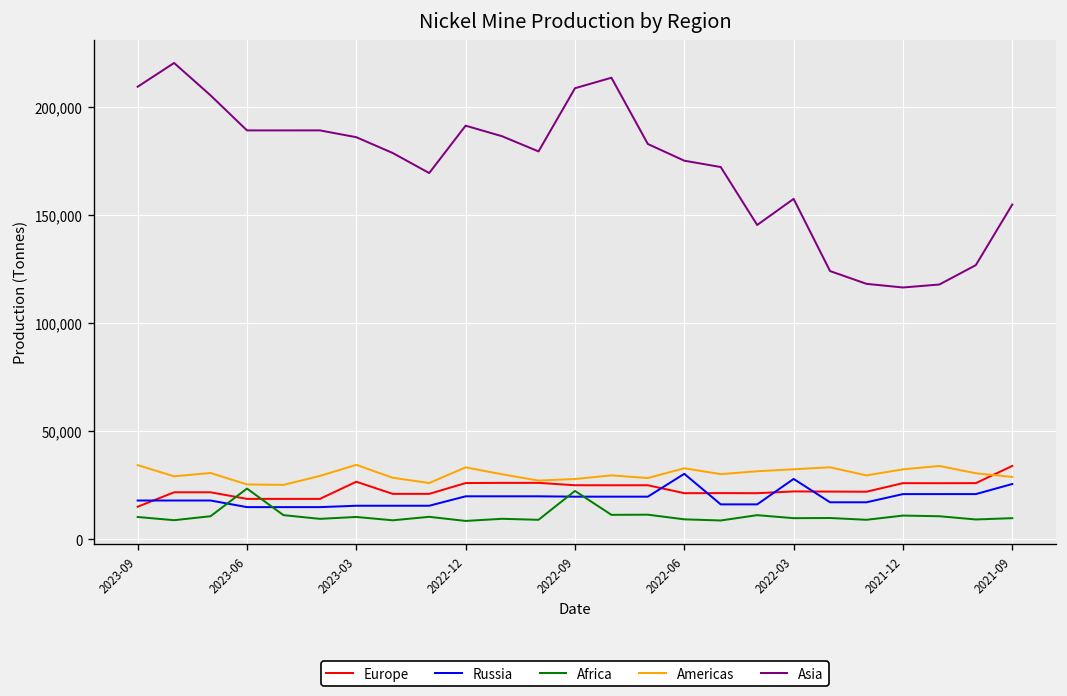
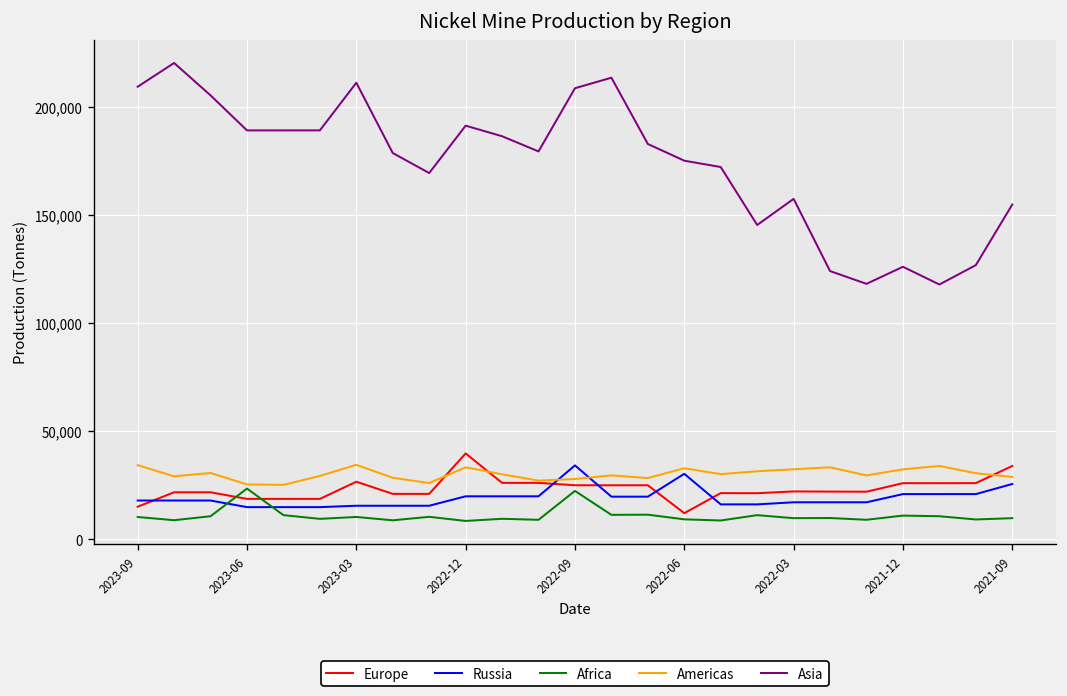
  {
    "Europe": {
      "2023-09": "15,000",
      "2023-06": "19,000",
      "2023-03": "27,000",
-     "2022-12": "26,000",
+     "2022-12": "40,000",
      "2022-09": "25,000",
-     "2022-06": "21,000",
+     "2022-06": "12,000",
      "2022-03": "22,000",
      "2021-12": "26,000",
      "2021-09": "34,000"
    },
    "Russia": {
      "2023-09": "18,000",
      "2023-06": "15,000",
      "2023-03": "16,000",
      "2022-12": "20,000",
-     "2022-09": "20,000",
+     "2022-09": "34,000",
      "2022-06": "30,000",
-     "2022-03": "28,000",
+     "2022-03": "17,000",
      "2021-12": "21,000",
      "2021-09": "26,000"
    },
    "Africa": {
      "2023-09": "10,000",
      "2023-06": "23,000",
      "2023-03": "10,000",
      "2022-12": "8,000",
      "2022-09": "22,000",
      "2022-06": "9,000",
      "2022-03": "10,000",
      "2021-12": "11,000",
      "2021-09": "10,000"
    },
    "Americas": {
      "2023-09": "34,000",
      "2023-06": "25,000",
      "2023-03": "34,000",
      "2022-12": "33,000",
      "2022-09": "28,000",
      "2022-06": "33,000",
      "2022-03": "32,000",
      "2021-12": "32,000",
      "2021-09": "29,000"
    },
    "Asia": {
      "2023-09": "210,000",
      "2023-06": "189,000",
-     "2023-03": "186,000",
+     "2023-03": "211,000",
      "2022-12": "192,000",
      "2022-09": "209,000",
      "2022-06": "175,000",
      "2022-03": "158,000",
-     "2021-12": "117,000",
+     "2021-12": "126,000",
      "2021-09": "155,000"
    }
  }
